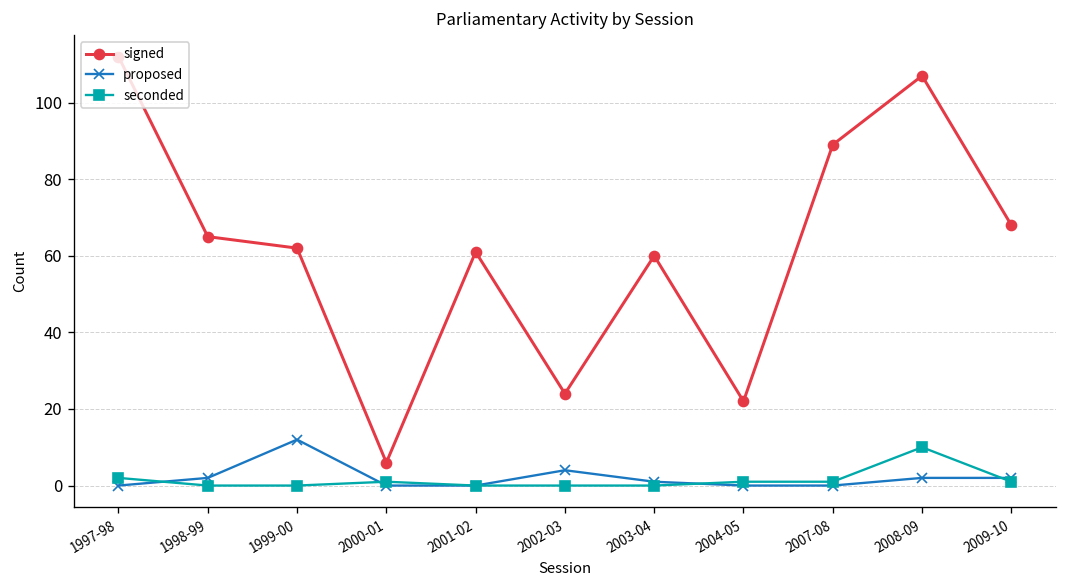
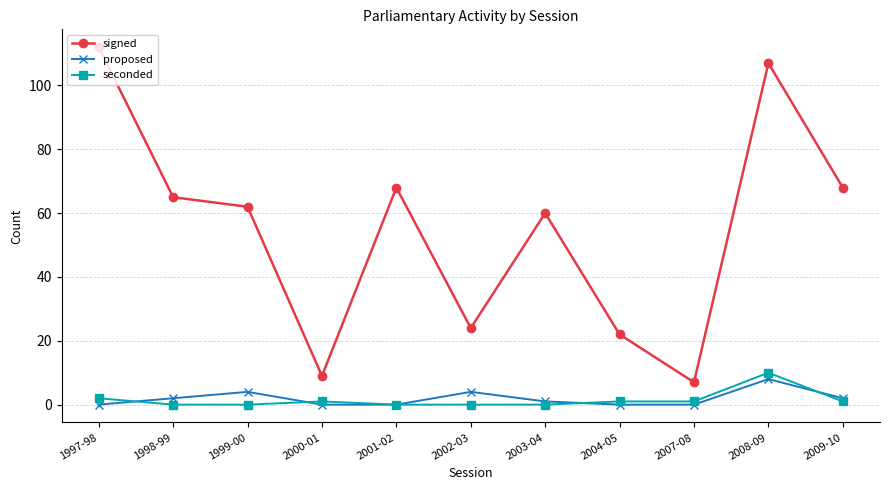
  {
    "signed": {
      "1998-99": 65,
      "1999-00": 62,
-     "2000-01": 6,
-     "2001-02": 61,
+     "2000-01": 9,
+     "2001-02": 68,
      "2002-03": 24,
      "2003-04": 60,
      "2004-05": 22,
-     "2007-08": 89,
+     "2007-08": 7,
      "2008-09": 107,
      "2009-10": 68
    },
    "proposed": {
      "1997-98": 0,
      "1998-99": 2,
-     "1999-00": 12,
+     "1999-00": 4,
      "2000-01": 0,
      "2002-03": 4,
      "2003-04": 1,
      "2004-05": 0,
      "2007-08": 0,
-     "2008-09": 2,
+     "2008-09": 8,
      "2009-10": 2
    },
    "seconded": {
      "1997-98": 2,
      "1998-99": 0,
      "1999-00": 0,
      "2000-01": 1,
      "2002-03": 0,
      "2003-04": 0,
      "2004-05": 1,
      "2007-08": 1,
      "2008-09": 10,
      "2009-10": 1
    }
  }
